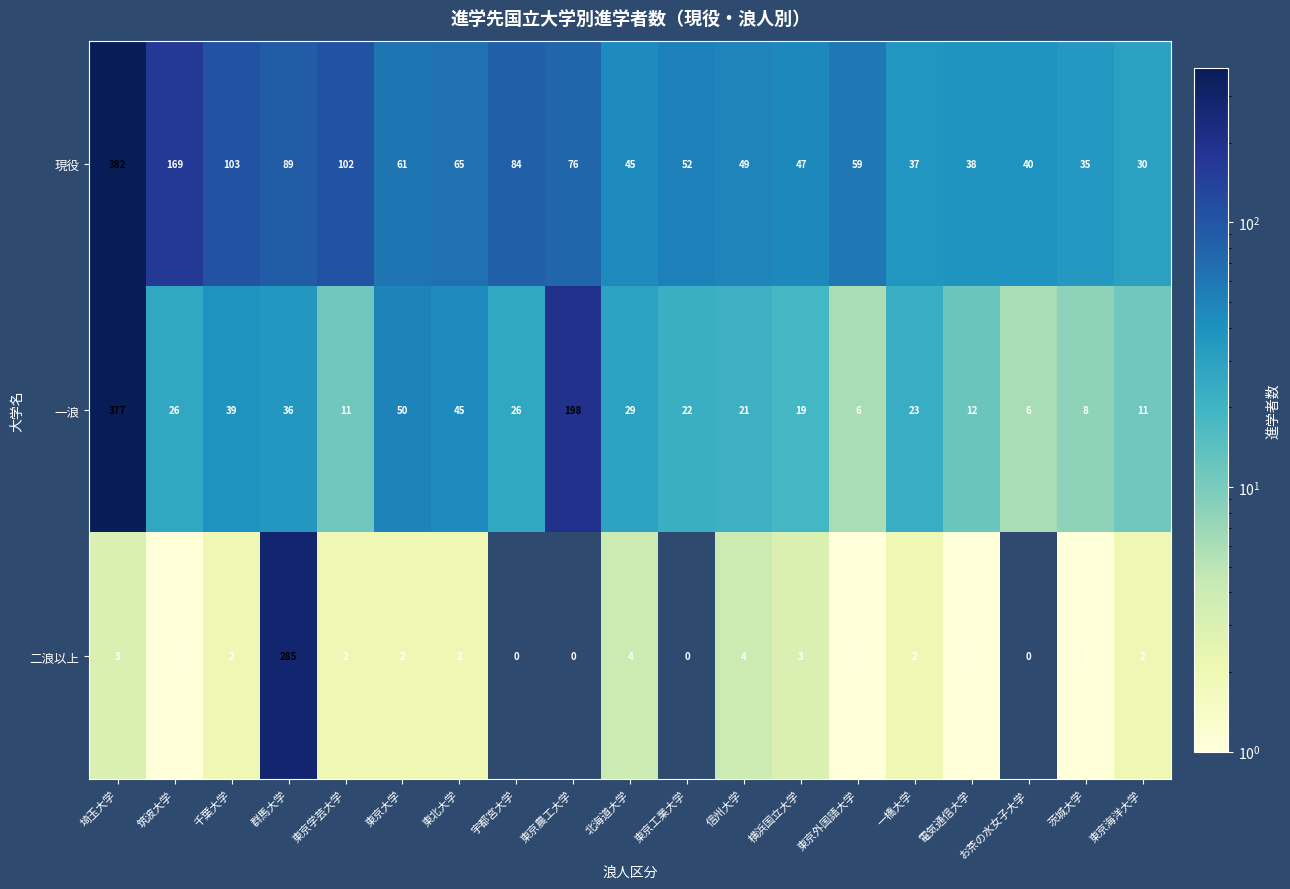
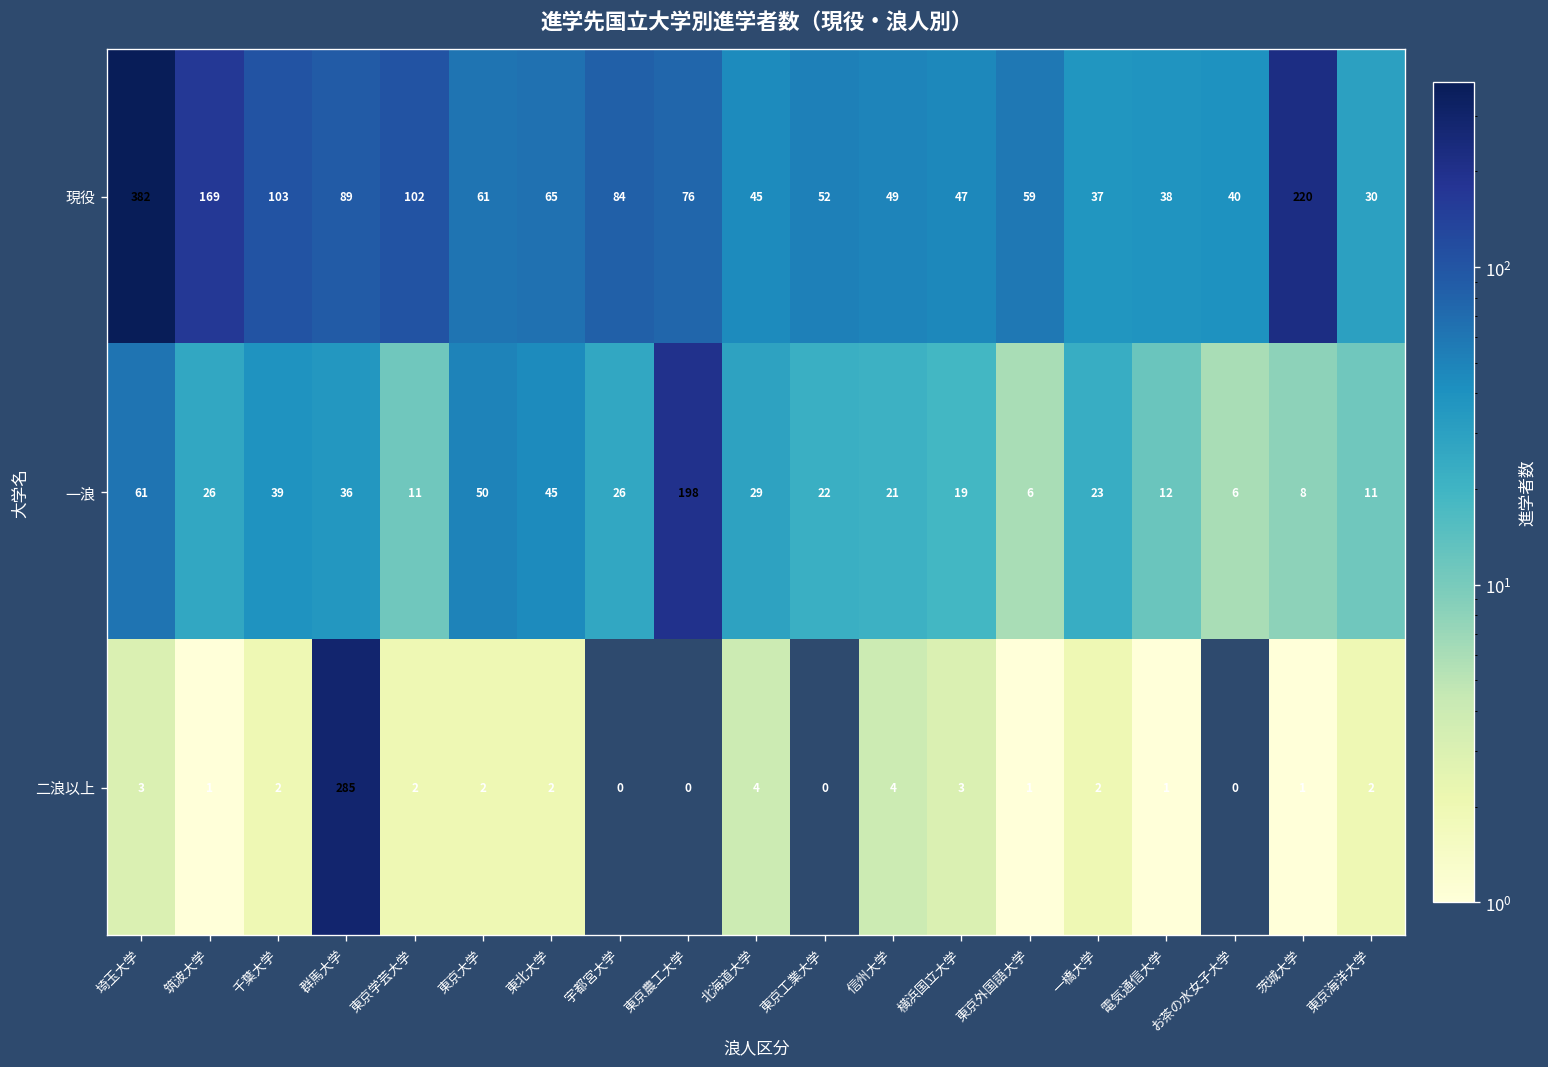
  {
    "現役": {
      "埼玉大学": 382,
      "筑波大学": 169,
      "千葉大学": 103,
      "群馬大学": 89,
      "東京学芸大学": 102,
      "東京大学": 61,
      "東北大学": 65,
      "宇都宮大学": 84,
      "東京農工大学": 76,
      "北海道大学": 45,
      "東京工業大学": 52,
      "信州大学": 49,
      "横浜国立大学": 47,
      "東京外国語大学": 59,
      "一橋大学": 37,
      "電気通信大学": 38,
      "お茶の水女子大学": 40,
-     "茨城大学": 35,
+     "茨城大学": 220,
      "東京海洋大学": 30
    },
    "一浪": {
-     "埼玉大学": 377,
+     "埼玉大学": 61,
      "筑波大学": 26,
      "千葉大学": 39,
      "群馬大学": 36,
      "東京学芸大学": 11,
      "東京大学": 50,
      "東北大学": 45,
      "宇都宮大学": 26,
      "東京農工大学": 198,
      "北海道大学": 29,
      "東京工業大学": 22,
      "信州大学": 21,
      "横浜国立大学": 19,
      "東京外国語大学": 6,
      "一橋大学": 23,
      "電気通信大学": 12,
      "お茶の水女子大学": 6,
      "茨城大学": 8,
      "東京海洋大学": 11
    },
    "二浪以上": {
      "埼玉大学": 3,
      "千葉大学": 2,
      "群馬大学": 285,
      "東京学芸大学": 2,
      "東京大学": 2,
      "東北大学": 2,
      "宇都宮大学": 0,
      "東京農工大学": 0,
      "北海道大学": 4,
      "東京工業大学": 0,
      "信州大学": 4,
      "横浜国立大学": 3,
      "一橋大学": 2,
      "お茶の水女子大学": 0,
      "東京海洋大学": 2
    }
  }
